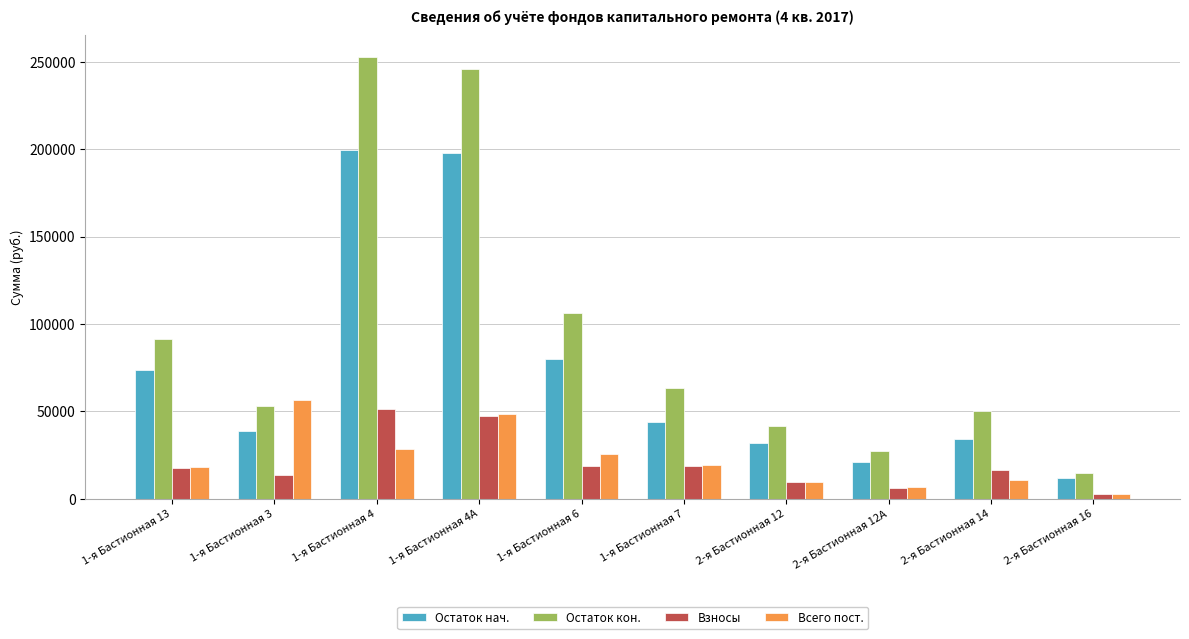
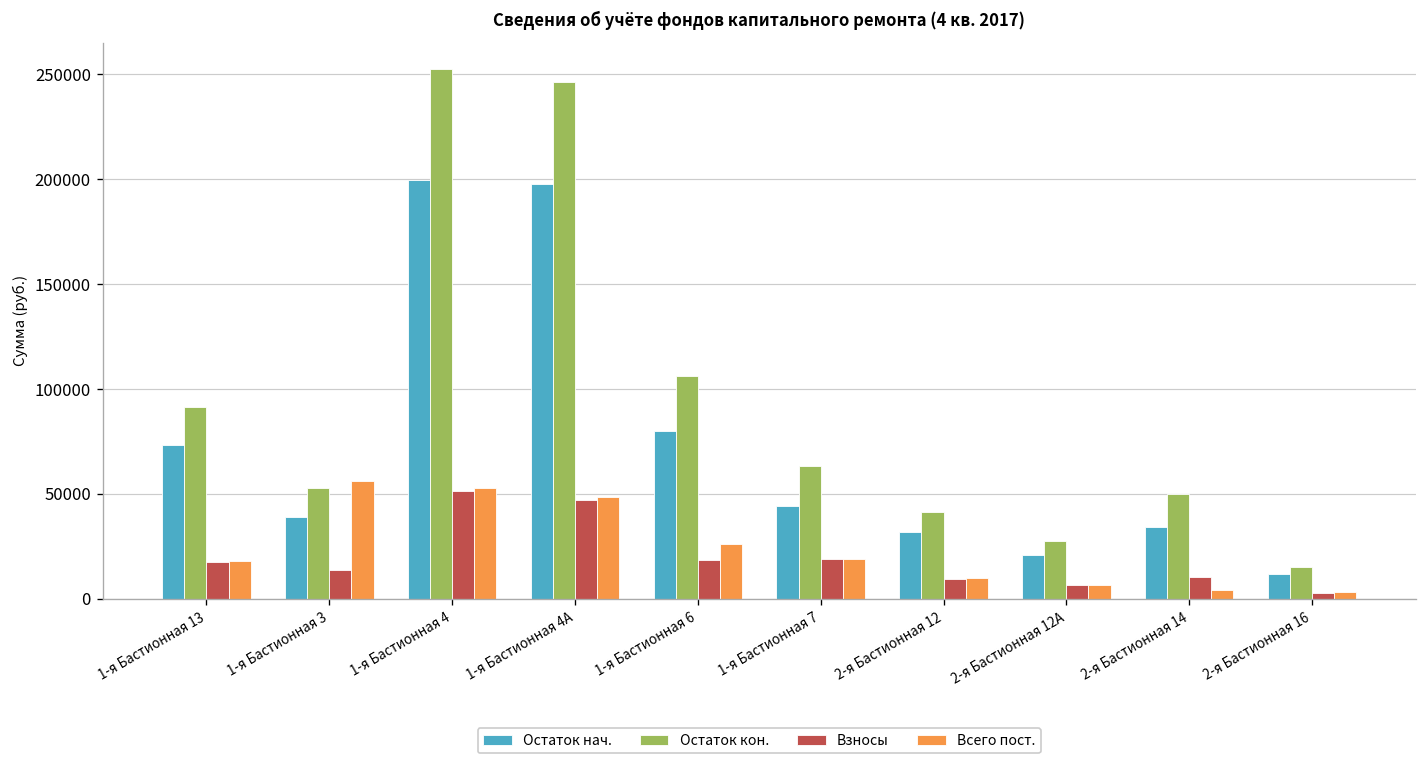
  {
    "Остаток нач.": {
      "1-я Бастионная 13": 73000,
      "1-я Бастионная 3": 39000,
      "1-я Бастионная 4": 200000,
      "1-я Бастионная 4А": 198000,
      "1-я Бастионная 6": 80000,
      "1-я Бастионная 7": 44000,
      "2-я Бастионная 12": 32000,
      "2-я Бастионная 12А": 21000,
      "2-я Бастионная 14": 34000,
      "2-я Бастионная 16": 12000
    },
    "Остаток кон.": {
      "1-я Бастионная 13": 92000,
      "1-я Бастионная 3": 53000,
      "1-я Бастионная 4": 252000,
      "1-я Бастионная 4А": 246000,
      "1-я Бастионная 6": 106000,
      "1-я Бастионная 7": 63000,
      "2-я Бастионная 12": 41000,
      "2-я Бастионная 12А": 27000,
      "2-я Бастионная 14": 50000,
      "2-я Бастионная 16": 15000
    },
    "Взносы": {
      "1-я Бастионная 13": 18000,
      "1-я Бастионная 3": 14000,
      "1-я Бастионная 4": 52000,
      "1-я Бастионная 4А": 47000,
      "1-я Бастионная 6": 19000,
      "1-я Бастионная 7": 19000,
      "2-я Бастионная 12": 9000,
      "2-я Бастионная 12А": 6000,
-     "2-я Бастионная 14": 16000,
+     "2-я Бастионная 14": 10000,
      "2-я Бастионная 16": 3000
    },
    "Всего пост.": {
      "1-я Бастионная 13": 18000,
      "1-я Бастионная 3": 56000,
-     "1-я Бастионная 4": 29000,
+     "1-я Бастионная 4": 53000,
      "1-я Бастионная 4А": 48000,
      "1-я Бастионная 6": 26000,
      "1-я Бастионная 7": 19000,
      "2-я Бастионная 12": 10000,
      "2-я Бастионная 12А": 7000,
-     "2-я Бастионная 14": 10000,
+     "2-я Бастионная 14": 4000,
      "2-я Бастионная 16": 3000
    }
  }
